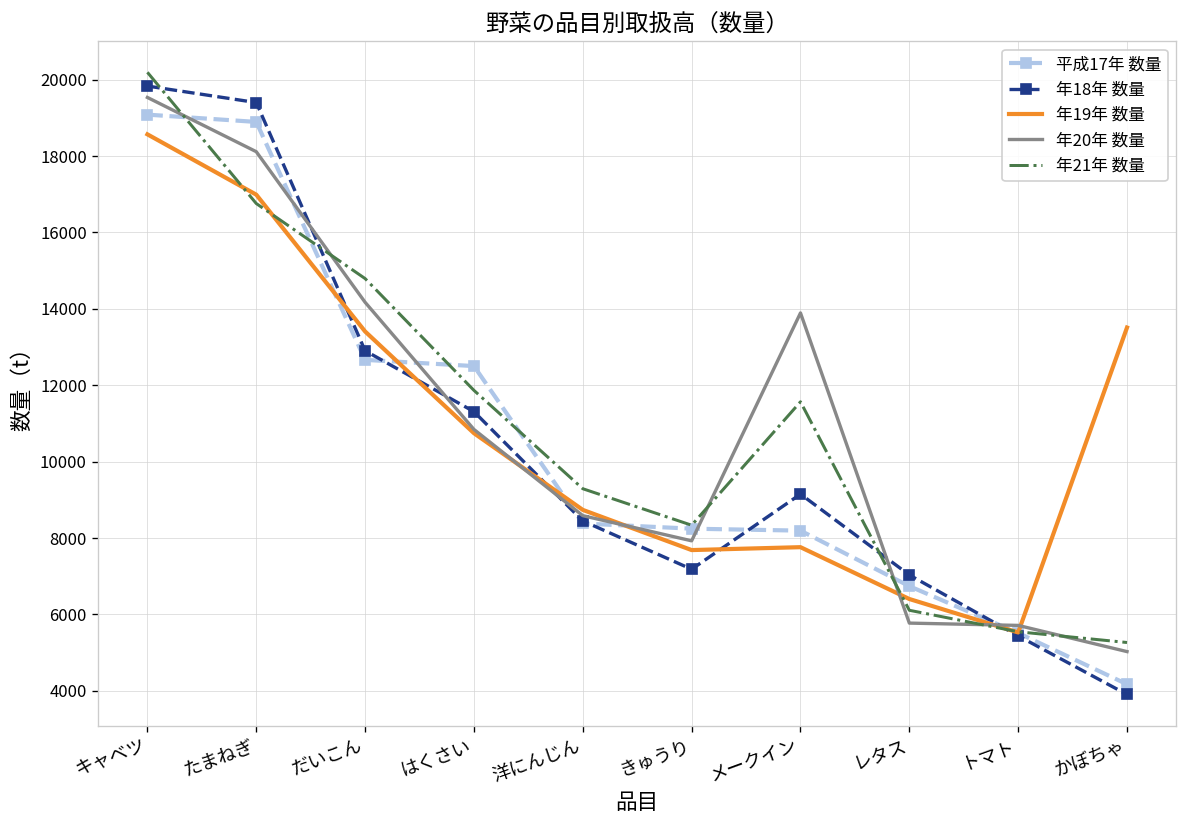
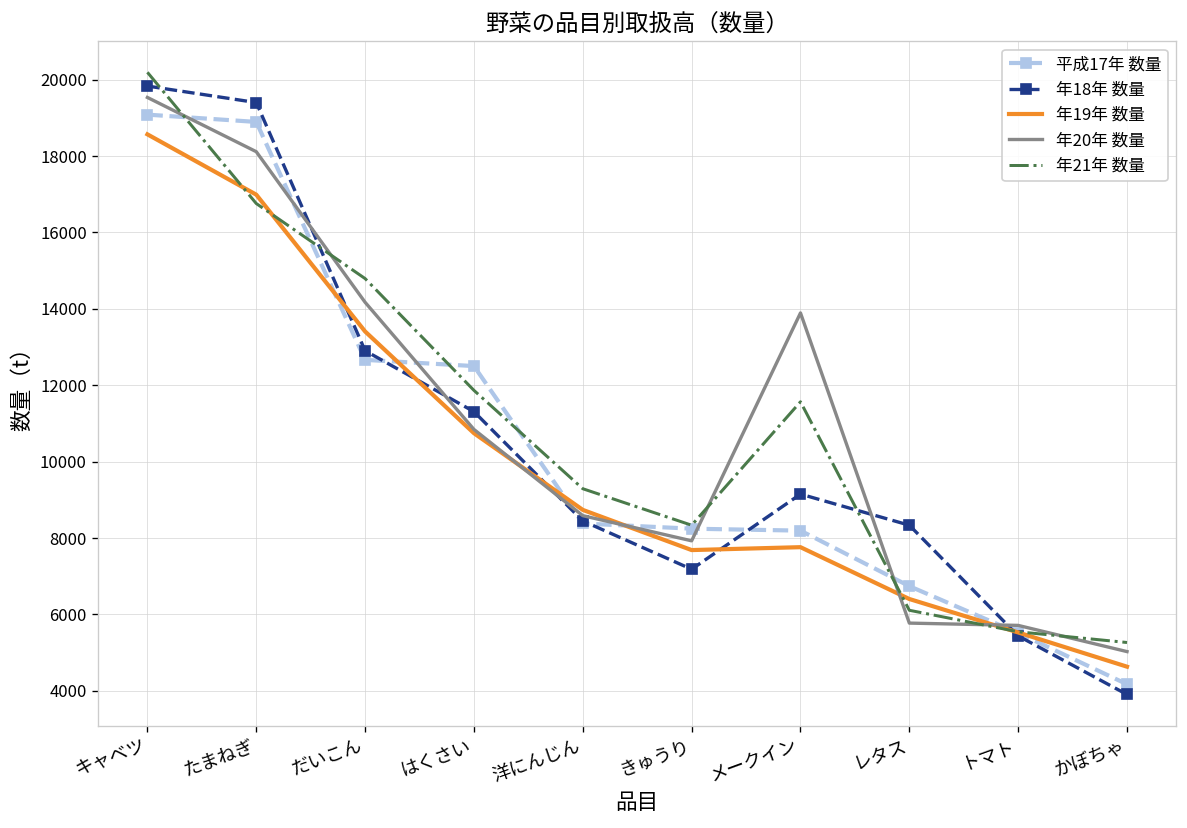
  {
    "平成17年 数量": {
      "キャベツ": 19100,
      "たまねぎ": 18900,
      "だいこん": 12700,
      "はくさい": 12500,
      "きゅうり": 8200,
      "メークイン": 8200,
      "レタス": 6700,
      "かぼちゃ": 4200
    },
    "年18年 数量": {
      "キャベツ": 19800,
      "たまねぎ": 19400,
      "だいこん": 12900,
      "はくさい": 11300,
      "きゅうり": 7200,
      "メークイン": 9100,
-     "レタス": 7000,
+     "レタス": 8300,
      "かぼちゃ": 3900
    },
    "年19年 数量": {
      "キャベツ": 18600,
      "たまねぎ": 17000,
      "だいこん": 13400,
      "はくさい": 10700,
      "洋にんじん": 8700,
      "きゅうり": 7700,
      "メークイン": 7800,
      "レタス": 6400,
-     "かぼちゃ": 13500
+     "かぼちゃ": 4600
    },
    "年20年 数量": {
      "キャベツ": 19500,
      "たまねぎ": 18100,
      "だいこん": 14200,
      "はくさい": 10800,
      "洋にんじん": 8600,
      "きゅうり": 7900,
      "メークイン": 13900,
      "レタス": 5800,
      "トマト": 5700,
      "かぼちゃ": 5000
    },
    "年21年 数量": {
      "キャベツ": 20200,
      "たまねぎ": 16800,
      "だいこん": 14800,
      "はくさい": 11900,
      "洋にんじん": 9300,
      "きゅうり": 8300,
      "メークイン": 11600,
      "レタス": 6100,
      "かぼちゃ": 5300
    }
  }
